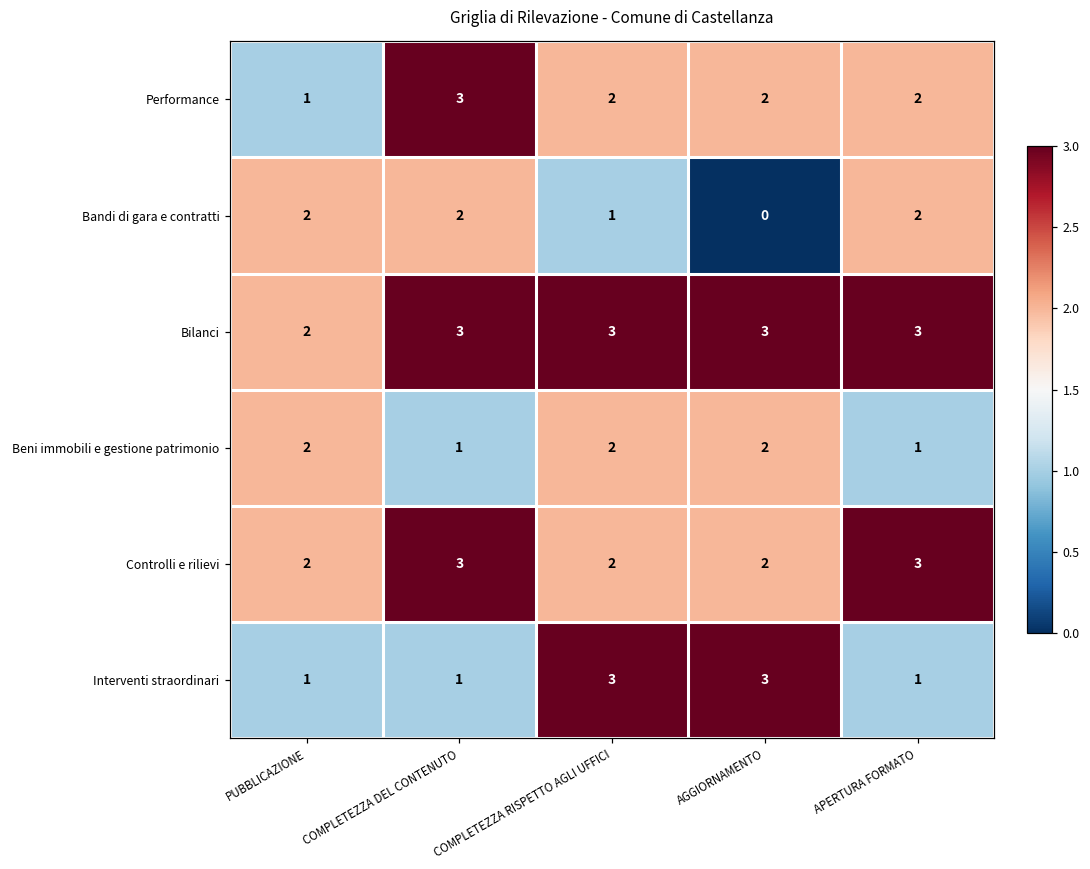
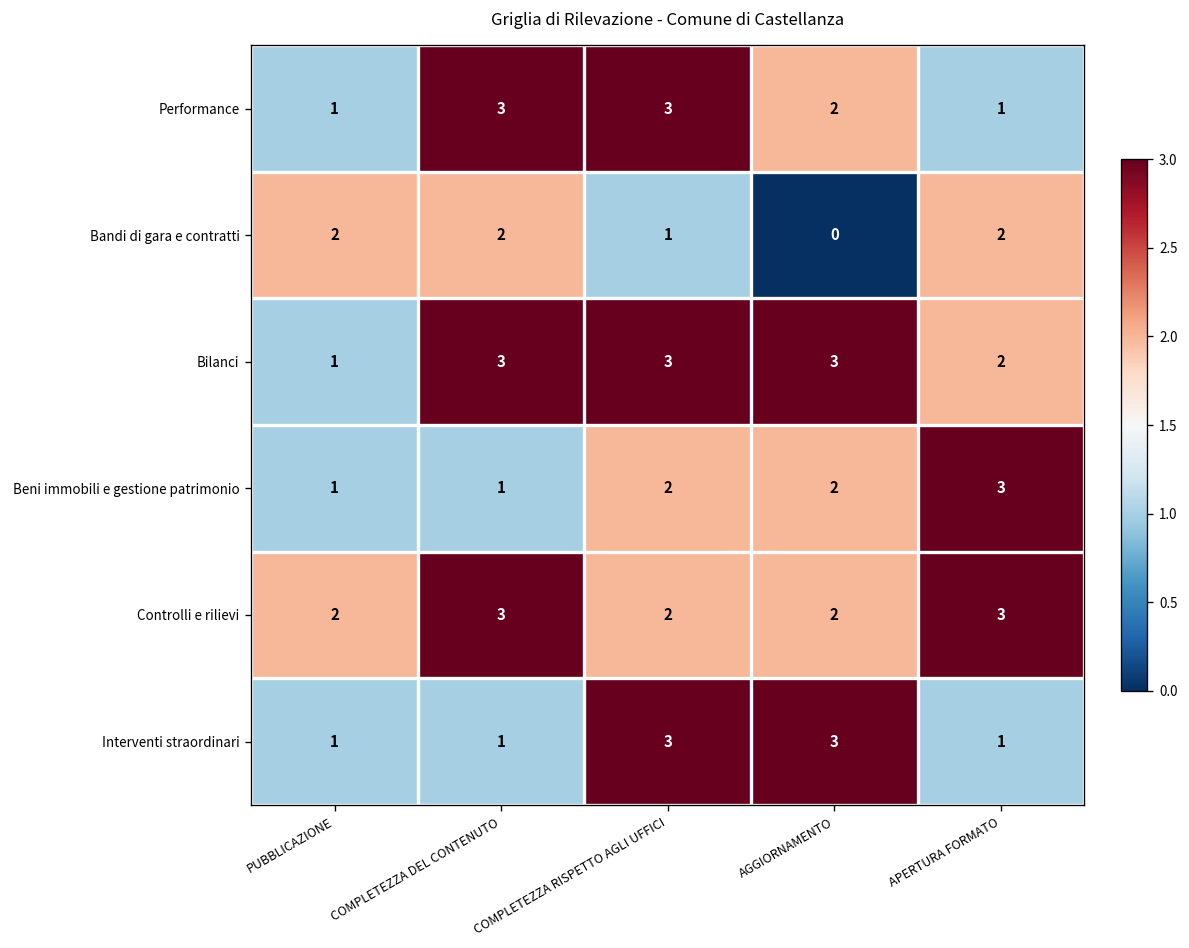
  {
    "Performance": {
      "PUBBLICAZIONE": 1,
      "COMPLETEZZA DEL CONTENUTO": 3,
-     "COMPLETEZZA RISPETTO AGLI UFFICI": 2,
+     "COMPLETEZZA RISPETTO AGLI UFFICI": 3,
      "AGGIORNAMENTO": 2,
-     "APERTURA FORMATO": 2
+     "APERTURA FORMATO": 1
    },
    "Bandi di gara e contratti": {
      "PUBBLICAZIONE": 2,
      "COMPLETEZZA DEL CONTENUTO": 2,
      "COMPLETEZZA RISPETTO AGLI UFFICI": 1,
      "AGGIORNAMENTO": 0,
      "APERTURA FORMATO": 2
    },
    "Bilanci": {
-     "PUBBLICAZIONE": 2,
+     "PUBBLICAZIONE": 1,
      "COMPLETEZZA DEL CONTENUTO": 3,
      "COMPLETEZZA RISPETTO AGLI UFFICI": 3,
      "AGGIORNAMENTO": 3,
-     "APERTURA FORMATO": 3
+     "APERTURA FORMATO": 2
    },
    "Beni immobili e gestione patrimonio": {
-     "PUBBLICAZIONE": 2,
+     "PUBBLICAZIONE": 1,
      "COMPLETEZZA DEL CONTENUTO": 1,
      "COMPLETEZZA RISPETTO AGLI UFFICI": 2,
      "AGGIORNAMENTO": 2,
-     "APERTURA FORMATO": 1
+     "APERTURA FORMATO": 3
    },
    "Controlli e rilievi": {
      "PUBBLICAZIONE": 2,
      "COMPLETEZZA DEL CONTENUTO": 3,
      "COMPLETEZZA RISPETTO AGLI UFFICI": 2,
      "AGGIORNAMENTO": 2,
      "APERTURA FORMATO": 3
    },
    "Interventi straordinari": {
      "PUBBLICAZIONE": 1,
      "COMPLETEZZA DEL CONTENUTO": 1,
      "COMPLETEZZA RISPETTO AGLI UFFICI": 3,
      "AGGIORNAMENTO": 3,
      "APERTURA FORMATO": 1
    }
  }
